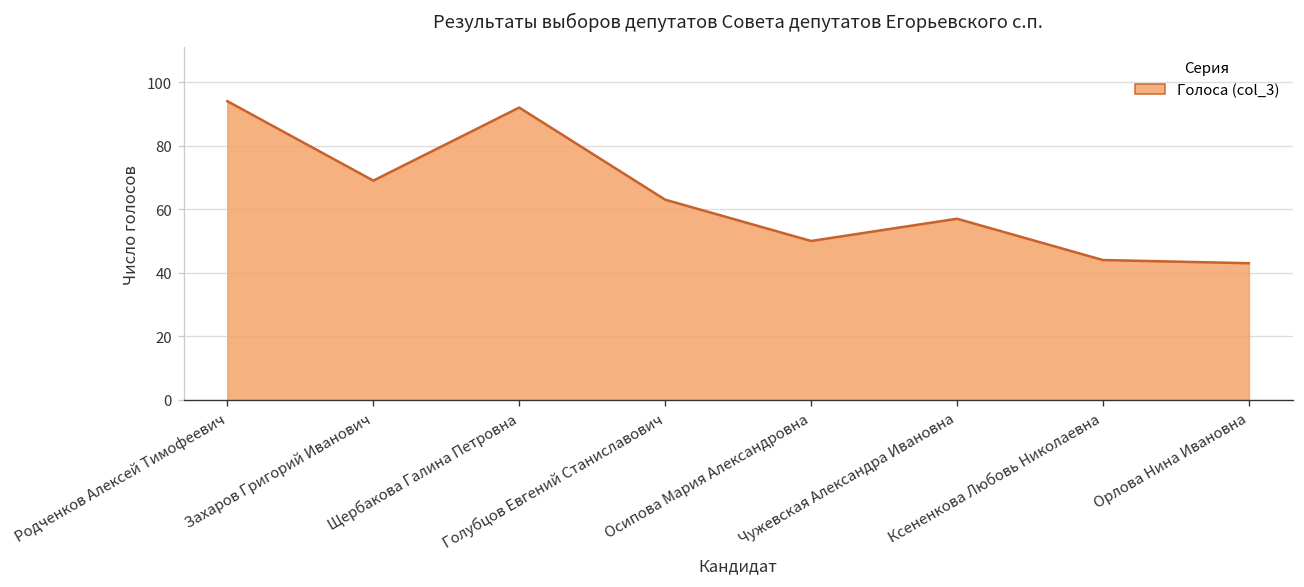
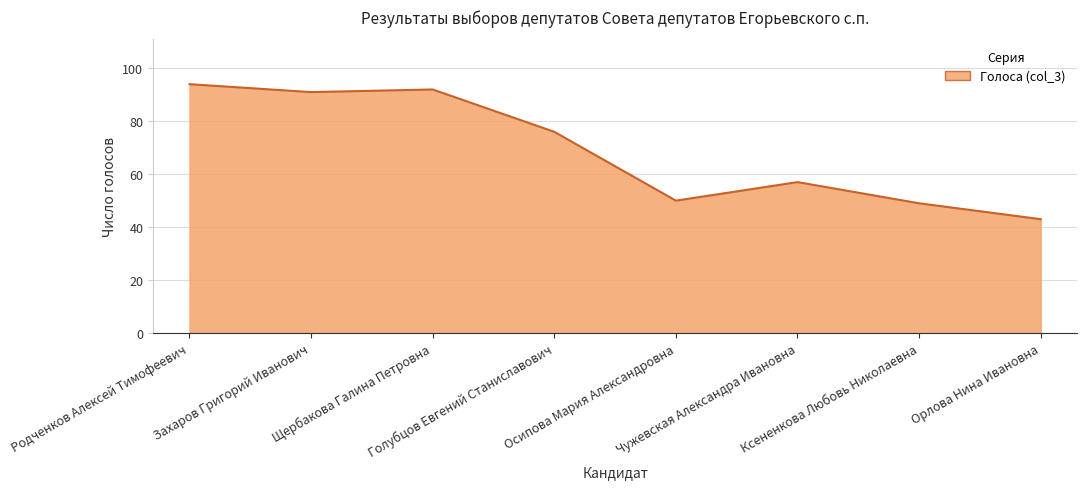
  {
    "Родченков Алексей Тимофеевич": 94,
-   "Захаров Григорий Иванович": 69,
+   "Захаров Григорий Иванович": 91,
    "Щербакова Галина Петровна": 92,
-   "Голубцов Евгений Станиславович": 63,
+   "Голубцов Евгений Станиславович": 76,
    "Осипова Мария Александровна": 50,
    "Чужевская Александра Ивановна": 57,
-   "Ксененкова Любовь Николаевна": 44,
+   "Ксененкова Любовь Николаевна": 49,
    "Орлова Нина Ивановна": 43
  }
